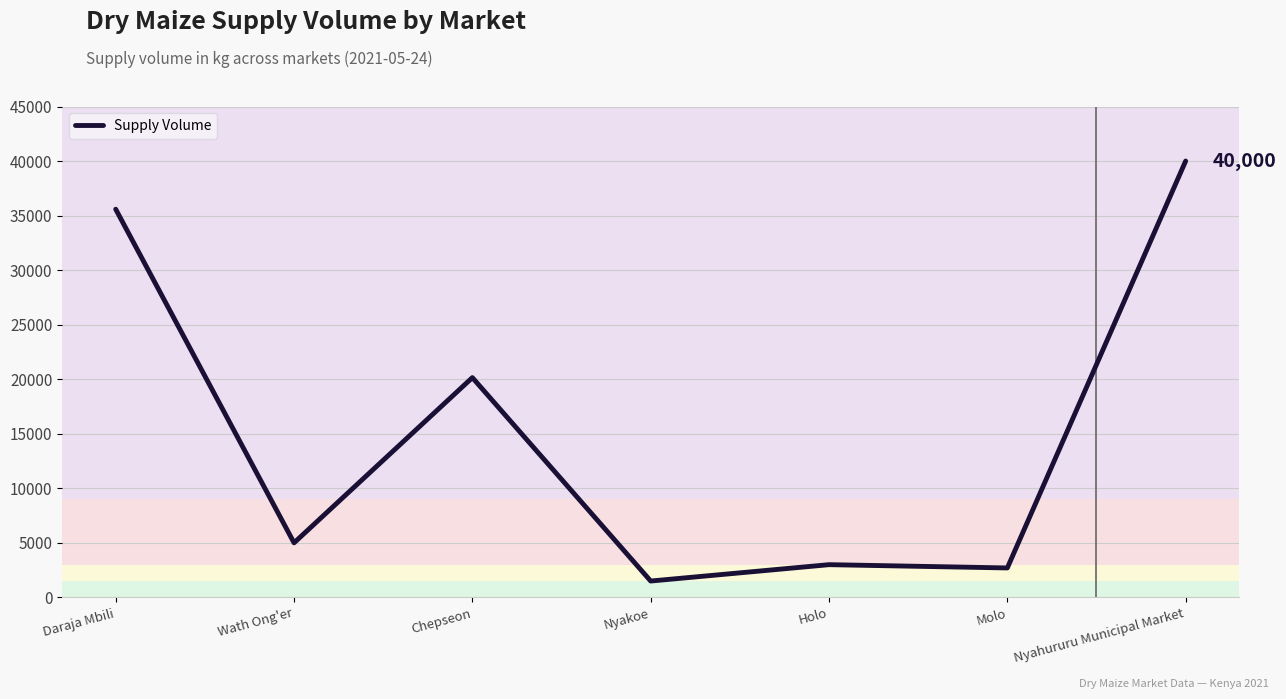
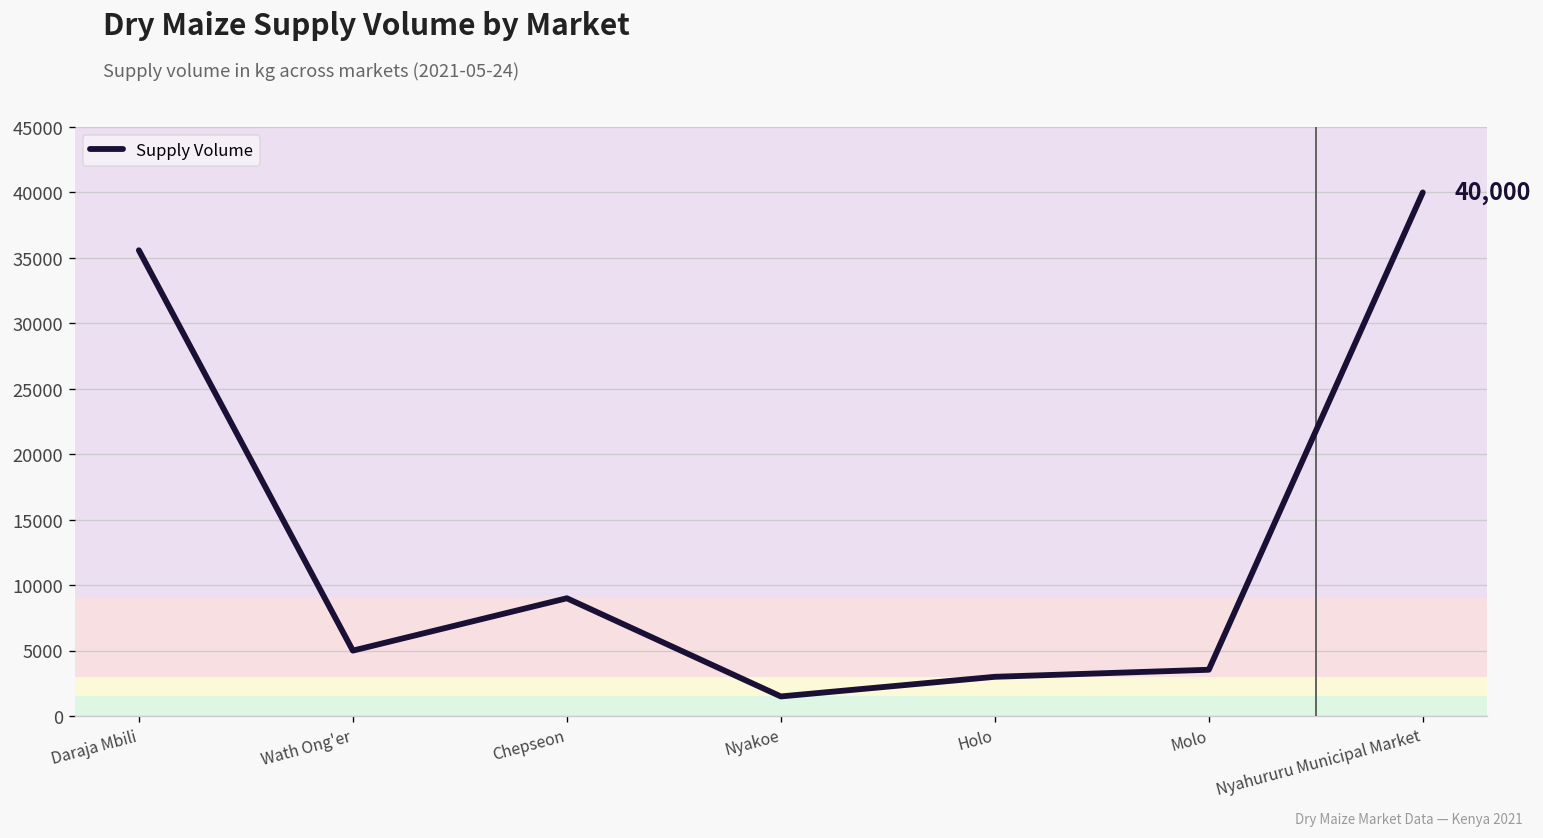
  {
    "Daraja Mbili": 35600,
    "Wath Ong'er": 5000,
-   "Chepseon": 20100,
+   "Chepseon": 9000,
    "Nyakoe": 1500,
    "Holo": 3000,
-   "Molo": 2700,
+   "Molo": 3500,
    "Nyahururu Municipal Market": 40000
  }
